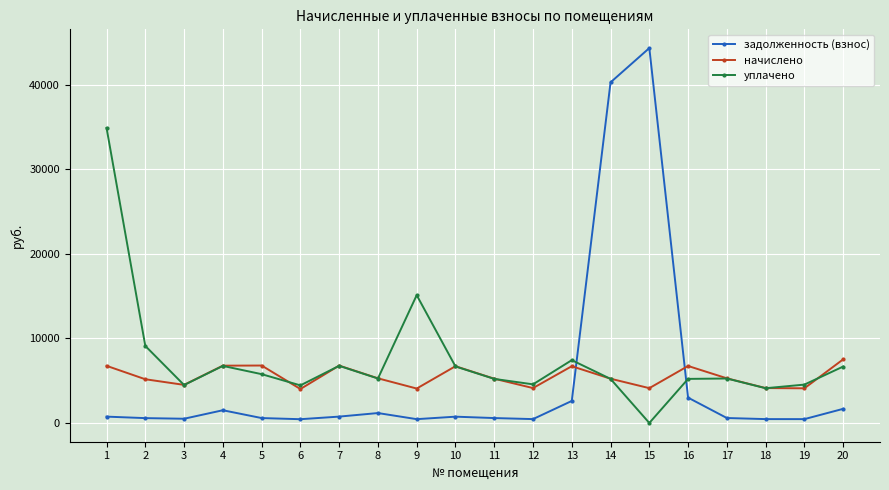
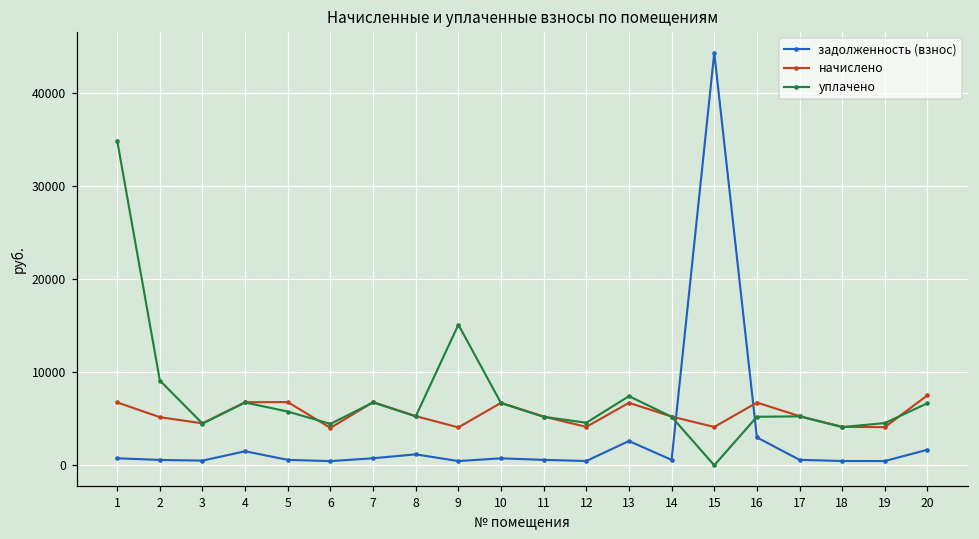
  {
    "задолженность (взнос)": {
      "1": 1000,
      "2": 1000,
      "3": 1000,
      "4": 2000,
      "5": 1000,
      "6": 0,
      "7": 1000,
      "8": 1000,
      "9": 0,
      "10": 1000,
      "11": 1000,
      "12": 0,
      "13": 3000,
-     "14": 40000,
+     "14": 1000,
      "15": 44000,
      "16": 3000,
      "17": 1000,
      "18": 0,
      "19": 0,
      "20": 2000
    },
    "начислено": {
      "1": 7000,
      "2": 5000,
      "5": 7000,
      "6": 4000,
      "9": 4000,
      "12": 4000,
      "13": 7000,
      "15": 4000,
      "16": 7000,
      "19": 4000,
      "20": 8000
    },
    "уплачено": {
      "1": 35000,
      "2": 9000,
      "5": 6000,
      "6": 4000,
      "9": 15000,
      "12": 5000,
      "13": 7000,
      "15": 0,
      "16": 5000,
      "19": 5000,
      "20": 7000
    }
  }
